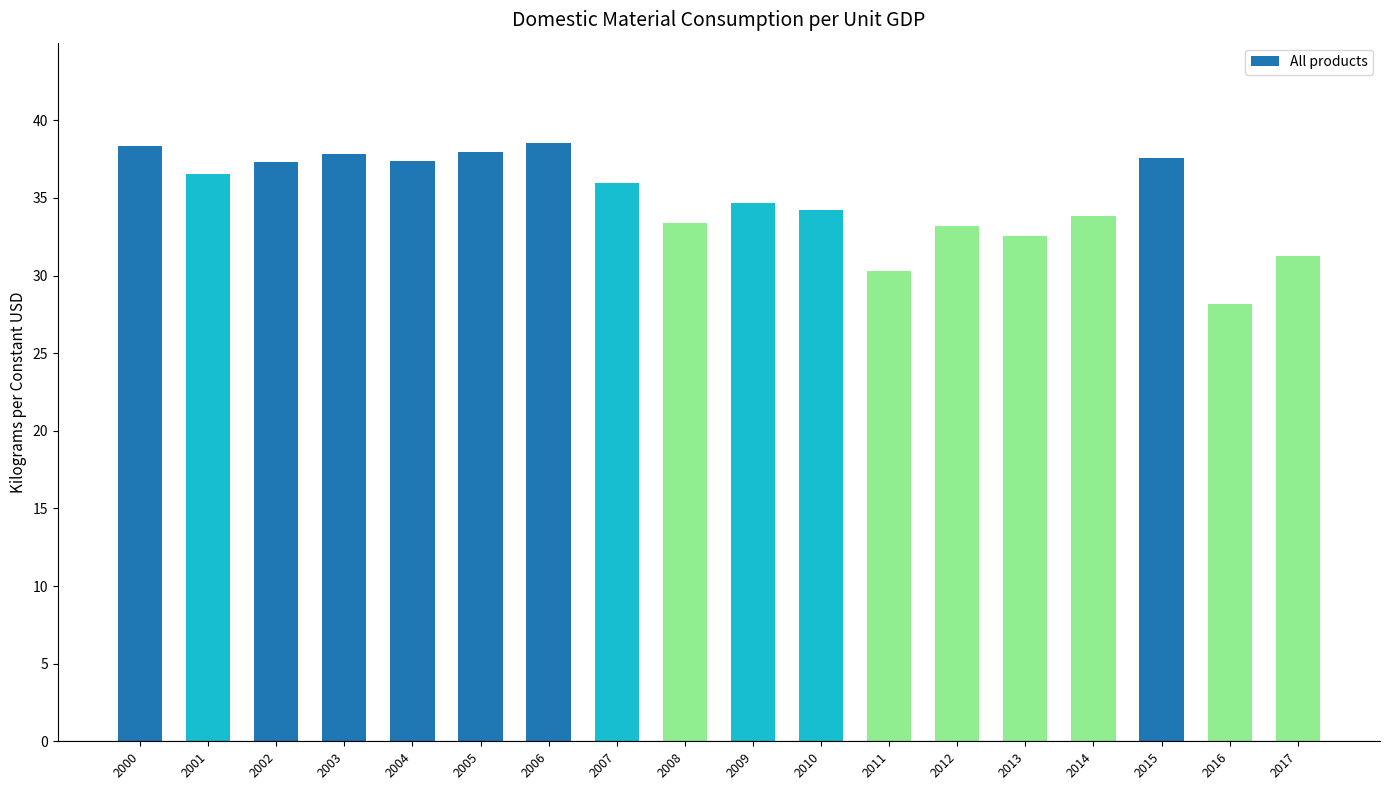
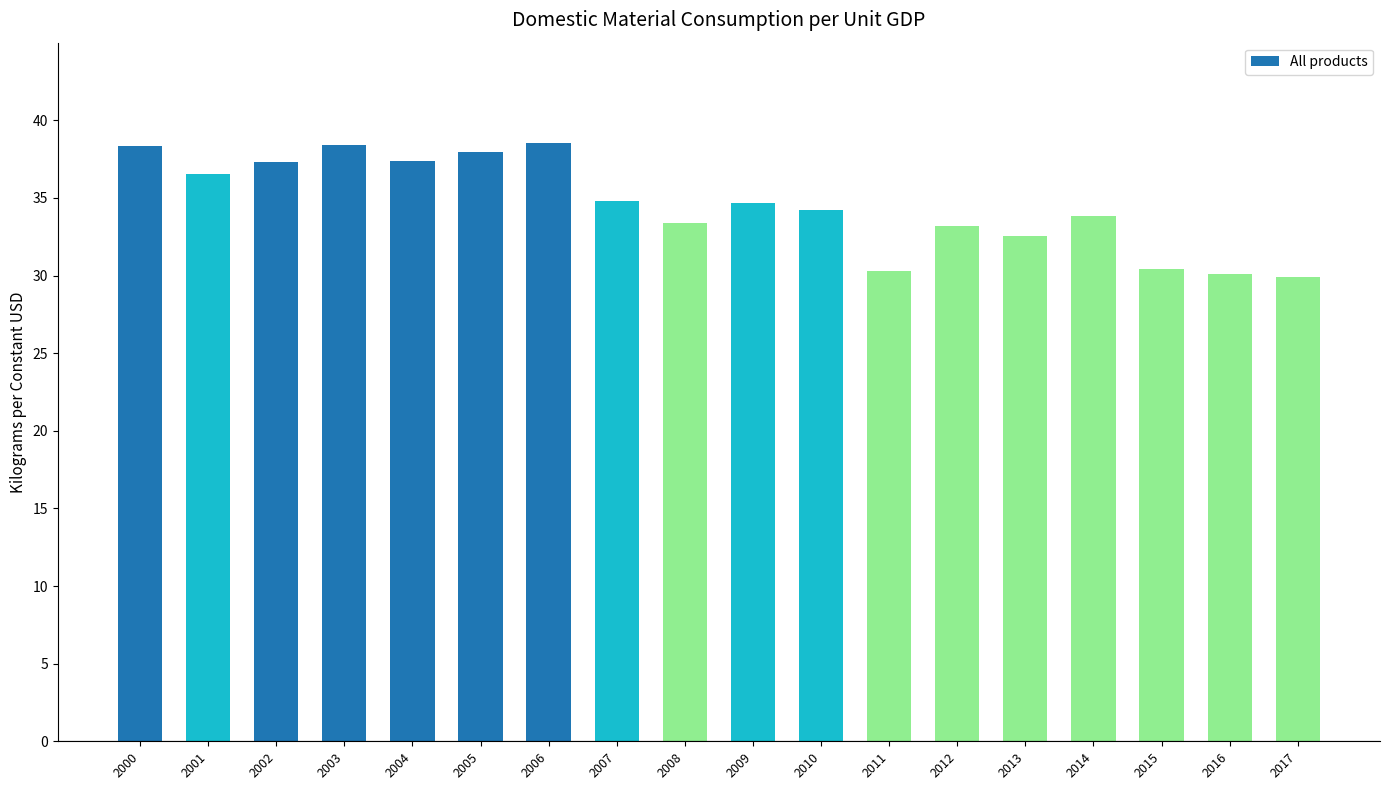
  {
    "2000": 38.4,
    "2001": 36.5,
    "2002": 37.3,
-   "2003": 37.8,
+   "2003": 38.4,
    "2004": 37.4,
    "2005": 37.9,
    "2006": 38.5,
-   "2007": 36.0,
+   "2007": 34.8,
    "2008": 33.4,
    "2009": 34.7,
    "2010": 34.2,
    "2011": 30.3,
    "2012": 33.2,
    "2013": 32.5,
    "2014": 33.8,
-   "2015": 37.5,
-   "2016": 28.2,
-   "2017": 31.3
+   "2015": 30.4,
+   "2016": 30.1,
+   "2017": 29.9
  }
